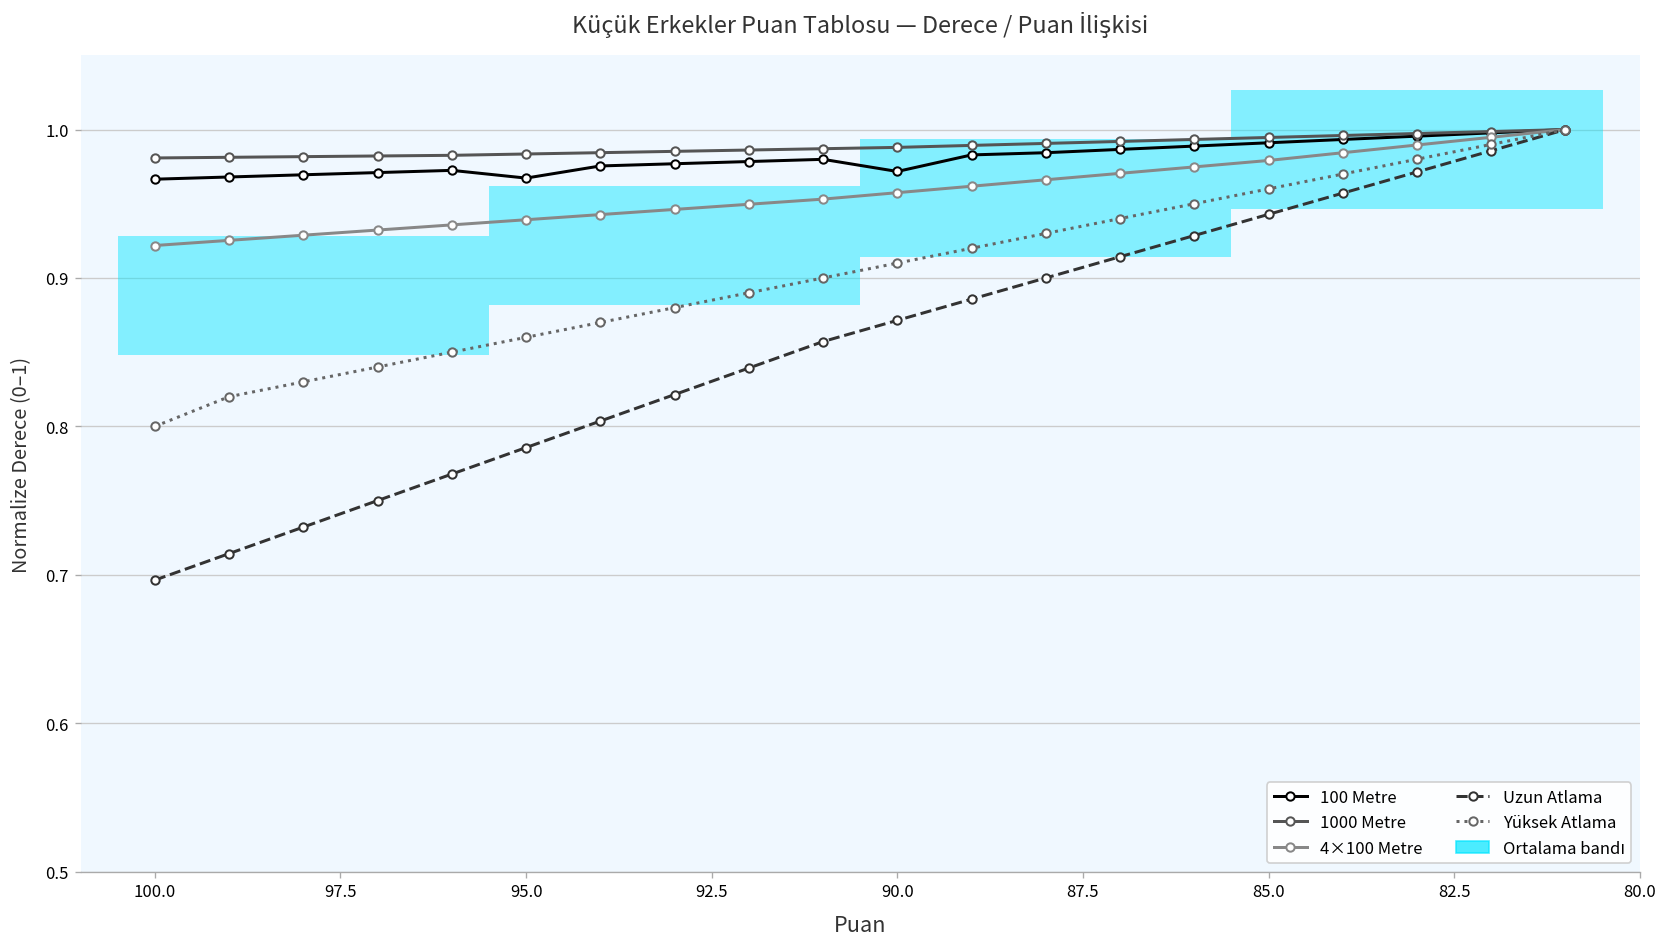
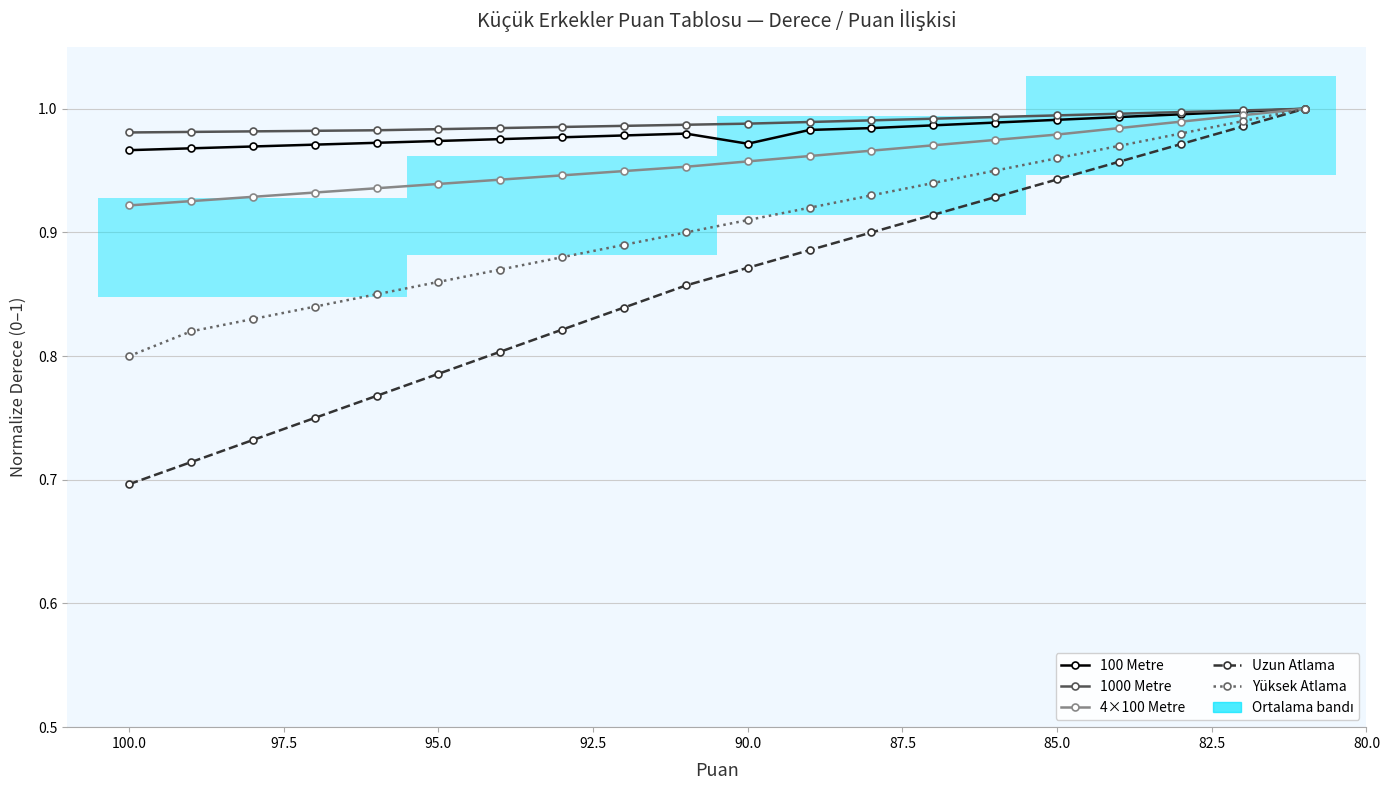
  {
    "100 Metre": {
      "100.0": 0.967,
-     "95.0": 0.967,
+     "95.0": 0.974,
      "90.0": 0.972,
      "85.0": 0.991
    }
  }
